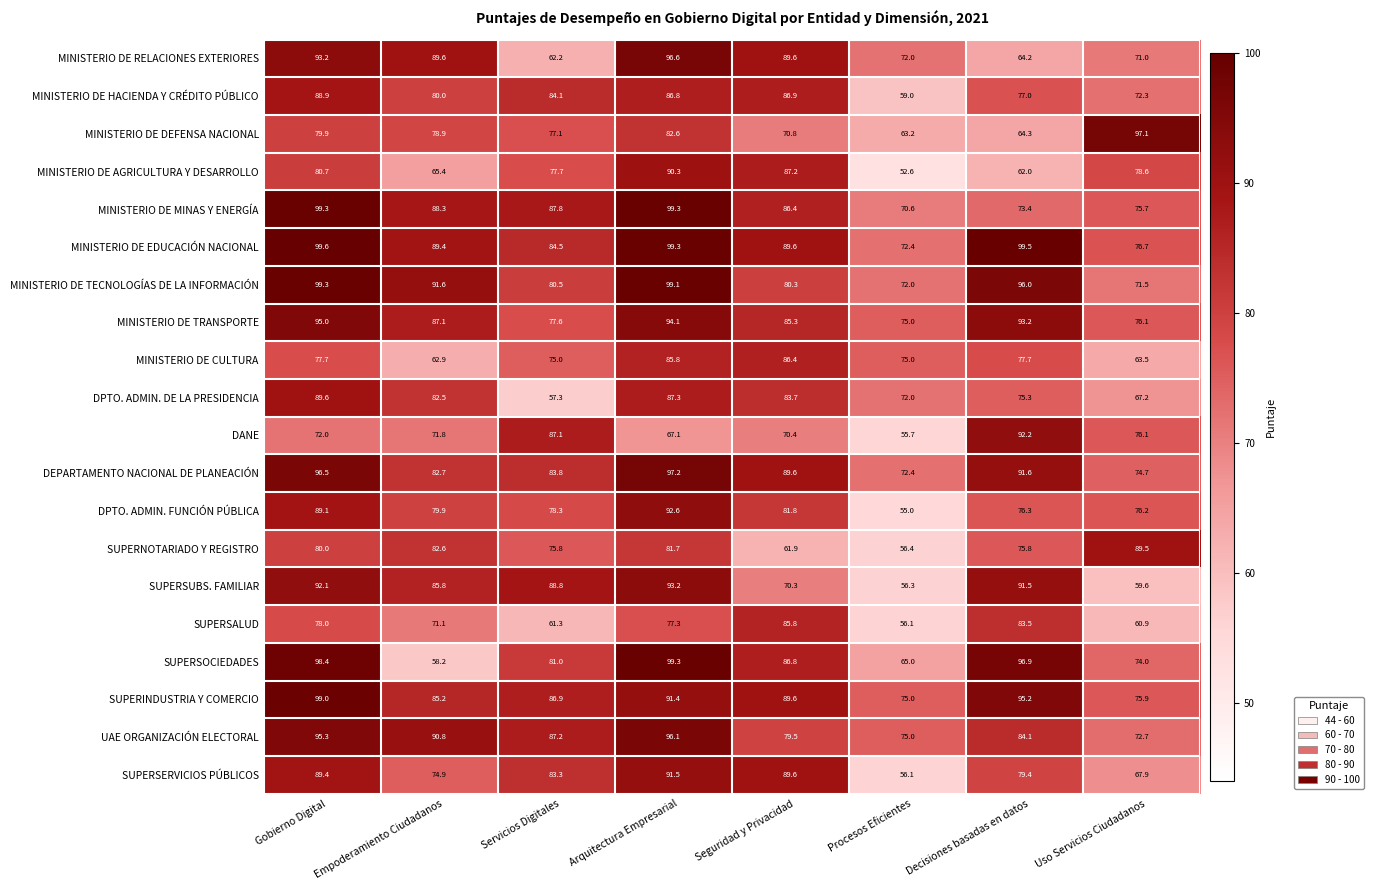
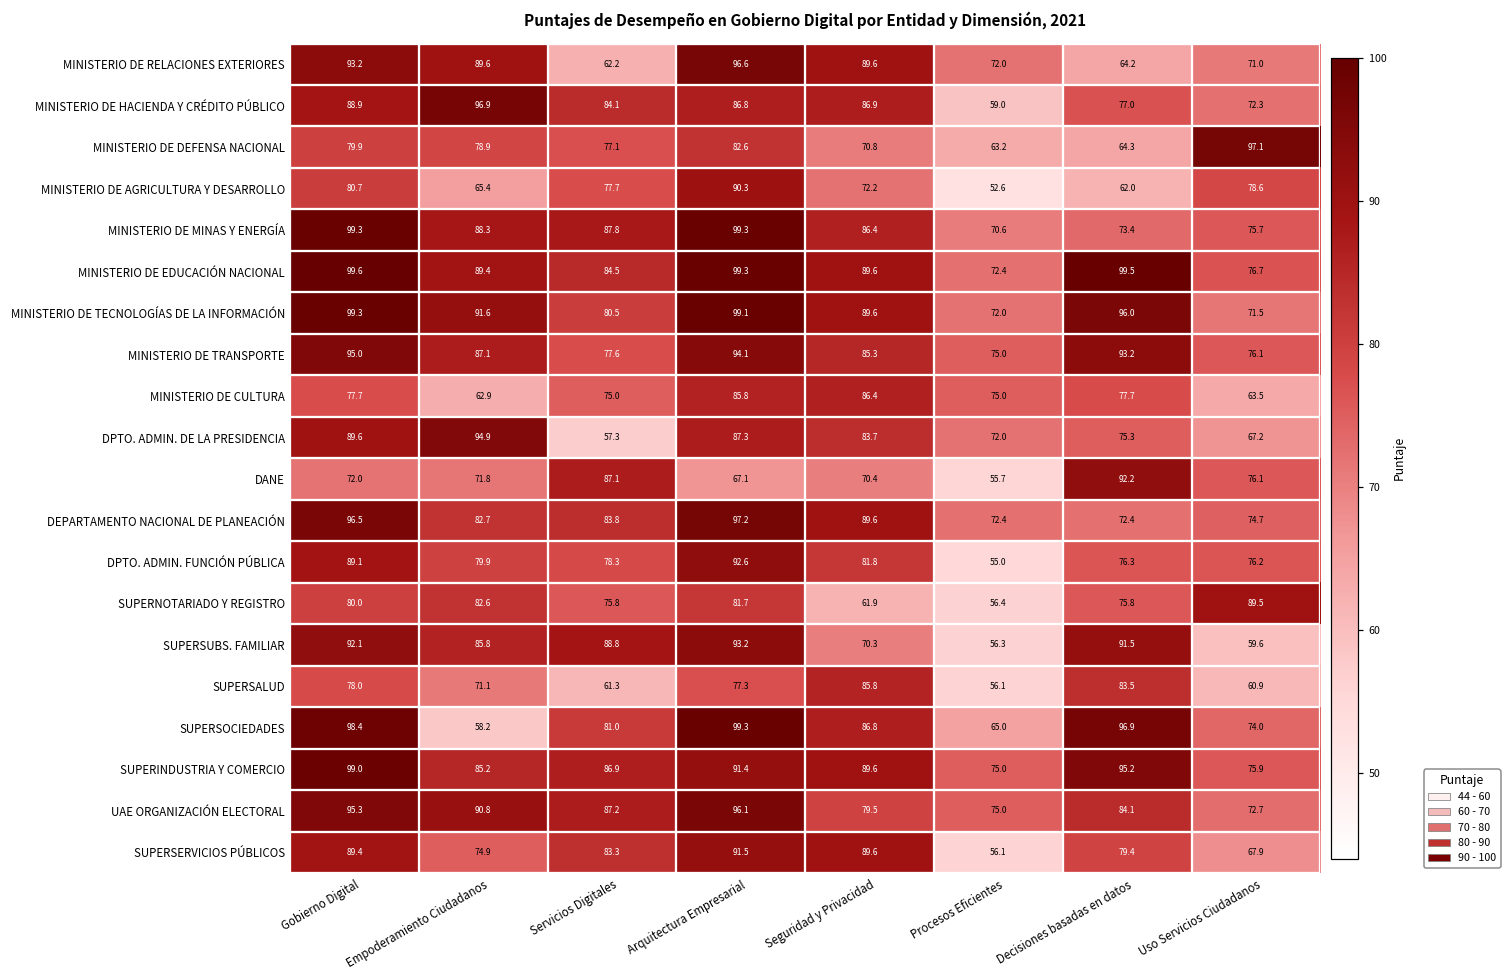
  {
    "MINISTERIO DE RELACIONES EXTERIORES": {
      "Gobierno Digital": 93.2,
      "Empoderamiento Ciudadanos": 89.6,
      "Servicios Digitales": 62.2,
      "Arquitectura Empresarial": 96.6,
      "Seguridad y Privacidad": 89.6,
      "Procesos Eficientes": 72.0,
      "Decisiones basadas en datos": 64.2,
      "Uso Servicios Ciudadanos": 71.0
    },
    "MINISTERIO DE HACIENDA Y CRÉDITO PÚBLICO": {
      "Gobierno Digital": 88.9,
-     "Empoderamiento Ciudadanos": 80.0,
+     "Empoderamiento Ciudadanos": 96.9,
      "Servicios Digitales": 84.1,
      "Arquitectura Empresarial": 86.8,
      "Seguridad y Privacidad": 86.9,
      "Procesos Eficientes": 59.0,
      "Decisiones basadas en datos": 77.0,
      "Uso Servicios Ciudadanos": 72.3
    },
    "MINISTERIO DE DEFENSA NACIONAL": {
      "Gobierno Digital": 79.9,
      "Empoderamiento Ciudadanos": 78.9,
      "Servicios Digitales": 77.1,
      "Arquitectura Empresarial": 82.6,
      "Seguridad y Privacidad": 70.8,
      "Procesos Eficientes": 63.2,
      "Decisiones basadas en datos": 64.3,
      "Uso Servicios Ciudadanos": 97.1
    },
    "MINISTERIO DE AGRICULTURA Y DESARROLLO": {
      "Gobierno Digital": 80.7,
      "Empoderamiento Ciudadanos": 65.4,
      "Servicios Digitales": 77.7,
      "Arquitectura Empresarial": 90.3,
-     "Seguridad y Privacidad": 87.2,
+     "Seguridad y Privacidad": 72.2,
      "Procesos Eficientes": 52.6,
      "Decisiones basadas en datos": 62.0,
      "Uso Servicios Ciudadanos": 78.6
    },
    "MINISTERIO DE MINAS Y ENERGÍA": {
      "Gobierno Digital": 99.3,
      "Empoderamiento Ciudadanos": 88.3,
      "Servicios Digitales": 87.8,
      "Arquitectura Empresarial": 99.3,
      "Seguridad y Privacidad": 86.4,
      "Procesos Eficientes": 70.6,
      "Decisiones basadas en datos": 73.4,
      "Uso Servicios Ciudadanos": 75.7
    },
    "MINISTERIO DE EDUCACIÓN NACIONAL": {
      "Gobierno Digital": 99.6,
      "Empoderamiento Ciudadanos": 89.4,
      "Servicios Digitales": 84.5,
      "Arquitectura Empresarial": 99.3,
      "Seguridad y Privacidad": 89.6,
      "Procesos Eficientes": 72.4,
      "Decisiones basadas en datos": 99.5,
      "Uso Servicios Ciudadanos": 76.7
    },
    "MINISTERIO DE TECNOLOGÍAS DE LA INFORMACIÓN": {
      "Gobierno Digital": 99.3,
      "Empoderamiento Ciudadanos": 91.6,
      "Servicios Digitales": 80.5,
      "Arquitectura Empresarial": 99.1,
-     "Seguridad y Privacidad": 80.3,
+     "Seguridad y Privacidad": 89.6,
      "Procesos Eficientes": 72.0,
      "Decisiones basadas en datos": 96.0,
      "Uso Servicios Ciudadanos": 71.5
    },
    "MINISTERIO DE TRANSPORTE": {
      "Gobierno Digital": 95.0,
      "Empoderamiento Ciudadanos": 87.1,
      "Servicios Digitales": 77.6,
      "Arquitectura Empresarial": 94.1,
      "Seguridad y Privacidad": 85.3,
      "Procesos Eficientes": 75.0,
      "Decisiones basadas en datos": 93.2,
      "Uso Servicios Ciudadanos": 76.1
    },
    "MINISTERIO DE CULTURA": {
      "Gobierno Digital": 77.7,
      "Empoderamiento Ciudadanos": 62.9,
      "Servicios Digitales": 75.0,
      "Arquitectura Empresarial": 85.8,
      "Seguridad y Privacidad": 86.4,
      "Procesos Eficientes": 75.0,
      "Decisiones basadas en datos": 77.7,
      "Uso Servicios Ciudadanos": 63.5
    },
    "DPTO. ADMIN. DE LA PRESIDENCIA": {
      "Gobierno Digital": 89.6,
-     "Empoderamiento Ciudadanos": 82.5,
+     "Empoderamiento Ciudadanos": 94.9,
      "Servicios Digitales": 57.3,
      "Arquitectura Empresarial": 87.3,
      "Seguridad y Privacidad": 83.7,
      "Procesos Eficientes": 72.0,
      "Decisiones basadas en datos": 75.3,
      "Uso Servicios Ciudadanos": 67.2
    },
    "DANE": {
      "Gobierno Digital": 72.0,
      "Empoderamiento Ciudadanos": 71.8,
      "Servicios Digitales": 87.1,
      "Arquitectura Empresarial": 67.1,
      "Seguridad y Privacidad": 70.4,
      "Procesos Eficientes": 55.7,
      "Decisiones basadas en datos": 92.2,
      "Uso Servicios Ciudadanos": 76.1
    },
    "DEPARTAMENTO NACIONAL DE PLANEACIÓN": {
      "Gobierno Digital": 96.5,
      "Empoderamiento Ciudadanos": 82.7,
      "Servicios Digitales": 83.8,
      "Arquitectura Empresarial": 97.2,
      "Seguridad y Privacidad": 89.6,
      "Procesos Eficientes": 72.4,
-     "Decisiones basadas en datos": 91.6,
+     "Decisiones basadas en datos": 72.4,
      "Uso Servicios Ciudadanos": 74.7
    },
    "DPTO. ADMIN. FUNCIÓN PÚBLICA": {
      "Gobierno Digital": 89.1,
      "Empoderamiento Ciudadanos": 79.9,
      "Servicios Digitales": 78.3,
      "Arquitectura Empresarial": 92.6,
      "Seguridad y Privacidad": 81.8,
      "Procesos Eficientes": 55.0,
      "Decisiones basadas en datos": 76.3,
      "Uso Servicios Ciudadanos": 76.2
    },
    "SUPERNOTARIADO Y REGISTRO": {
      "Gobierno Digital": 80.0,
      "Empoderamiento Ciudadanos": 82.6,
      "Servicios Digitales": 75.8,
      "Arquitectura Empresarial": 81.7,
      "Seguridad y Privacidad": 61.9,
      "Procesos Eficientes": 56.4,
      "Decisiones basadas en datos": 75.8,
      "Uso Servicios Ciudadanos": 89.5
    },
    "SUPERSUBS. FAMILIAR": {
      "Gobierno Digital": 92.1,
      "Empoderamiento Ciudadanos": 85.8,
      "Servicios Digitales": 88.8,
      "Arquitectura Empresarial": 93.2,
      "Seguridad y Privacidad": 70.3,
      "Procesos Eficientes": 56.3,
      "Decisiones basadas en datos": 91.5,
      "Uso Servicios Ciudadanos": 59.6
    },
    "SUPERSALUD": {
      "Gobierno Digital": 78.0,
      "Empoderamiento Ciudadanos": 71.1,
      "Servicios Digitales": 61.3,
      "Arquitectura Empresarial": 77.3,
      "Seguridad y Privacidad": 85.8,
      "Procesos Eficientes": 56.1,
      "Decisiones basadas en datos": 83.5,
      "Uso Servicios Ciudadanos": 60.9
    },
    "SUPERSOCIEDADES": {
      "Gobierno Digital": 98.4,
      "Empoderamiento Ciudadanos": 58.2,
      "Servicios Digitales": 81.0,
      "Arquitectura Empresarial": 99.3,
      "Seguridad y Privacidad": 86.8,
      "Procesos Eficientes": 65.0,
      "Decisiones basadas en datos": 96.9,
      "Uso Servicios Ciudadanos": 74.0
    },
    "SUPERINDUSTRIA Y COMERCIO": {
      "Gobierno Digital": 99.0,
      "Empoderamiento Ciudadanos": 85.2,
      "Servicios Digitales": 86.9,
      "Arquitectura Empresarial": 91.4,
      "Seguridad y Privacidad": 89.6,
      "Procesos Eficientes": 75.0,
      "Decisiones basadas en datos": 95.2,
      "Uso Servicios Ciudadanos": 75.9
    },
    "UAE ORGANIZACIÓN ELECTORAL": {
      "Gobierno Digital": 95.3,
      "Empoderamiento Ciudadanos": 90.8,
      "Servicios Digitales": 87.2,
      "Arquitectura Empresarial": 96.1,
      "Seguridad y Privacidad": 79.5,
      "Procesos Eficientes": 75.0,
      "Decisiones basadas en datos": 84.1,
      "Uso Servicios Ciudadanos": 72.7
    },
    "SUPERSERVICIOS PÚBLICOS": {
      "Gobierno Digital": 89.4,
      "Empoderamiento Ciudadanos": 74.9,
      "Servicios Digitales": 83.3,
      "Arquitectura Empresarial": 91.5,
      "Seguridad y Privacidad": 89.6,
      "Procesos Eficientes": 56.1,
      "Decisiones basadas en datos": 79.4,
      "Uso Servicios Ciudadanos": 67.9
    }
  }
